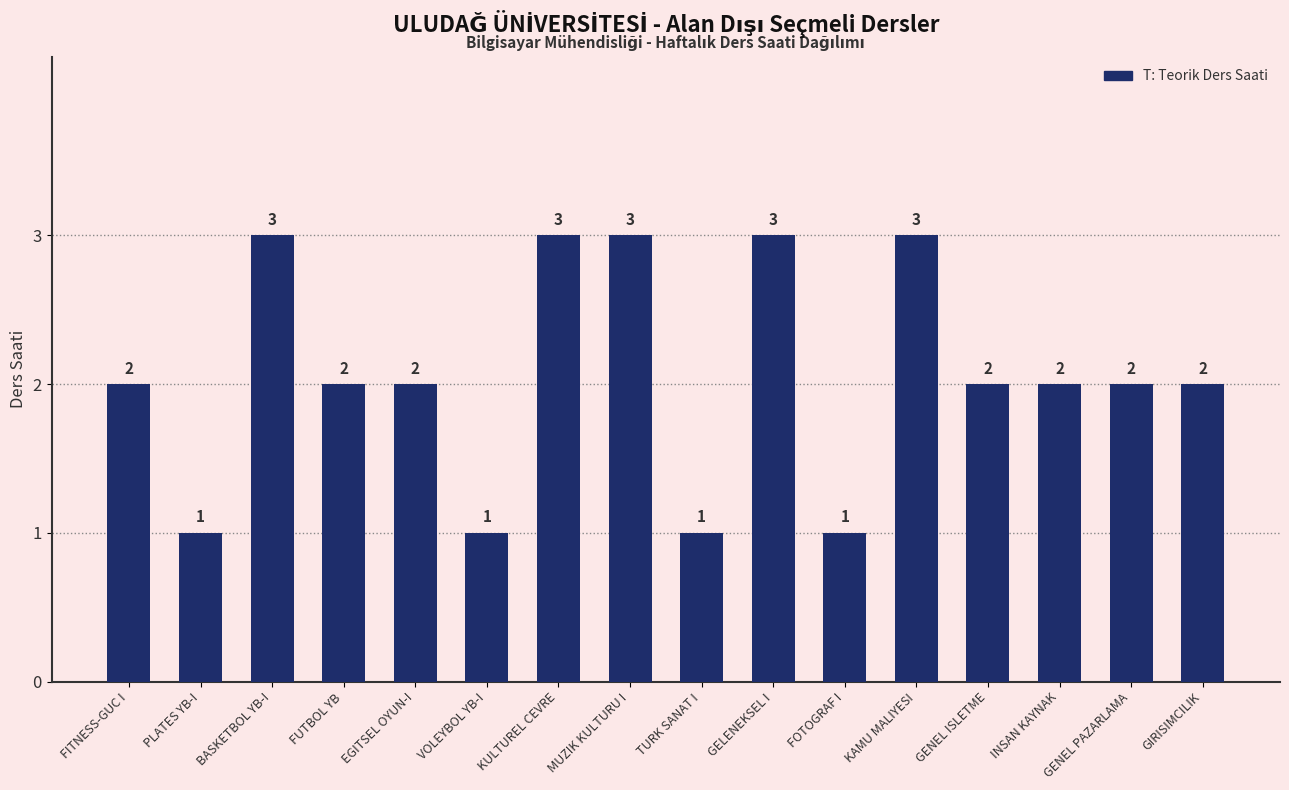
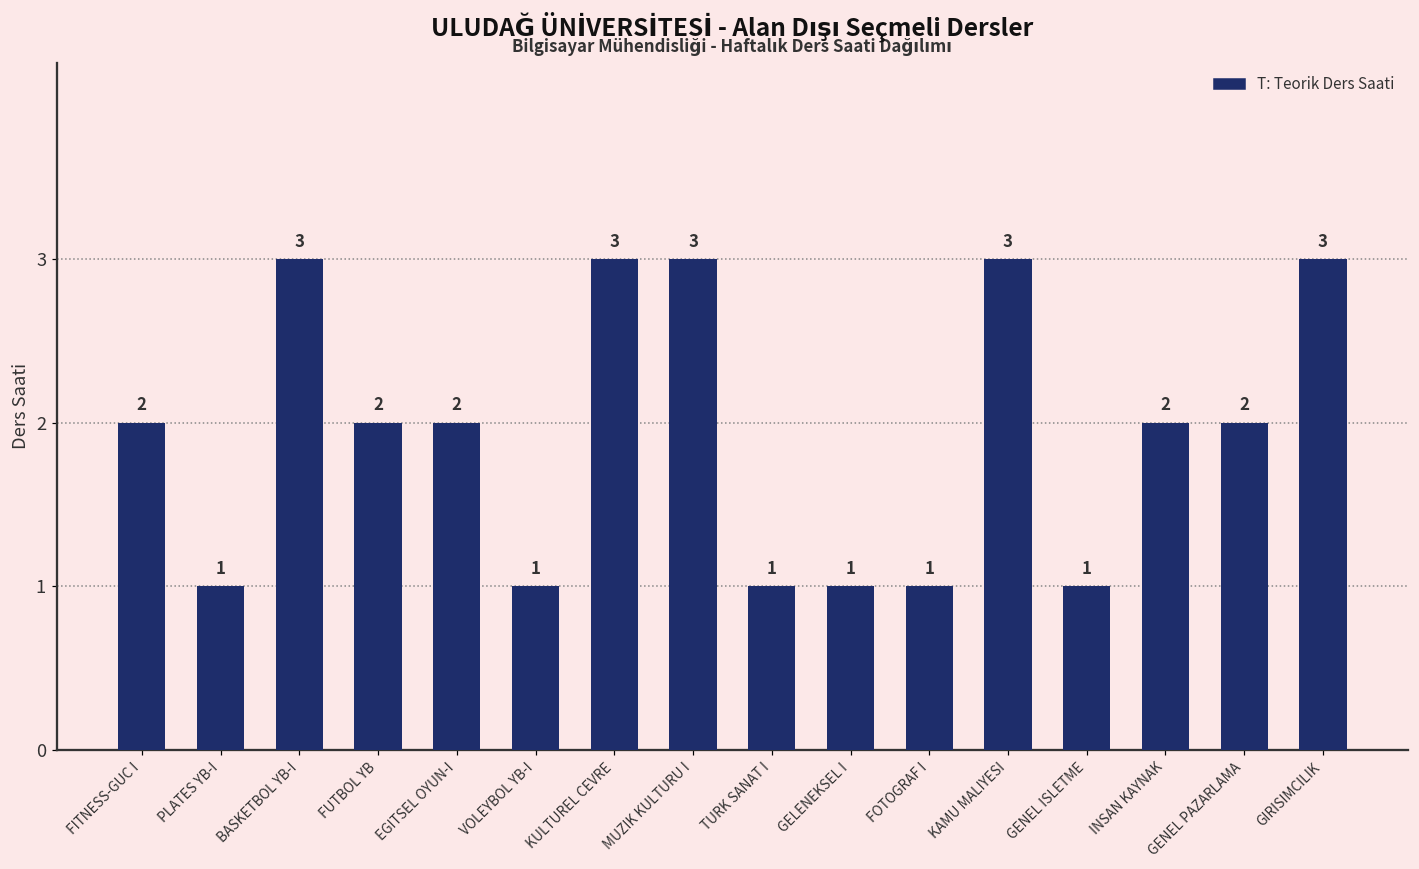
  {
    "FITNESS-GUC I": 2,
    "PLATES YB-I": 1,
    "BASKETBOL YB-I": 3,
    "FUTBOL YB": 2,
    "EGITSEL OYUN-I": 2,
    "VOLEYBOL YB-I": 1,
    "KULTUREL CEVRE": 3,
    "MUZIK KULTURU I": 3,
    "TURK SANAT I": 1,
-   "GELENEKSEL I": 3,
+   "GELENEKSEL I": 1,
    "FOTOGRAF I": 1,
    "KAMU MALIYESI": 3,
-   "GENEL ISLETME": 2,
+   "GENEL ISLETME": 1,
    "INSAN KAYNAK": 2,
    "GENEL PAZARLAMA": 2,
-   "GIRISIMCILIK": 2
+   "GIRISIMCILIK": 3
  }
